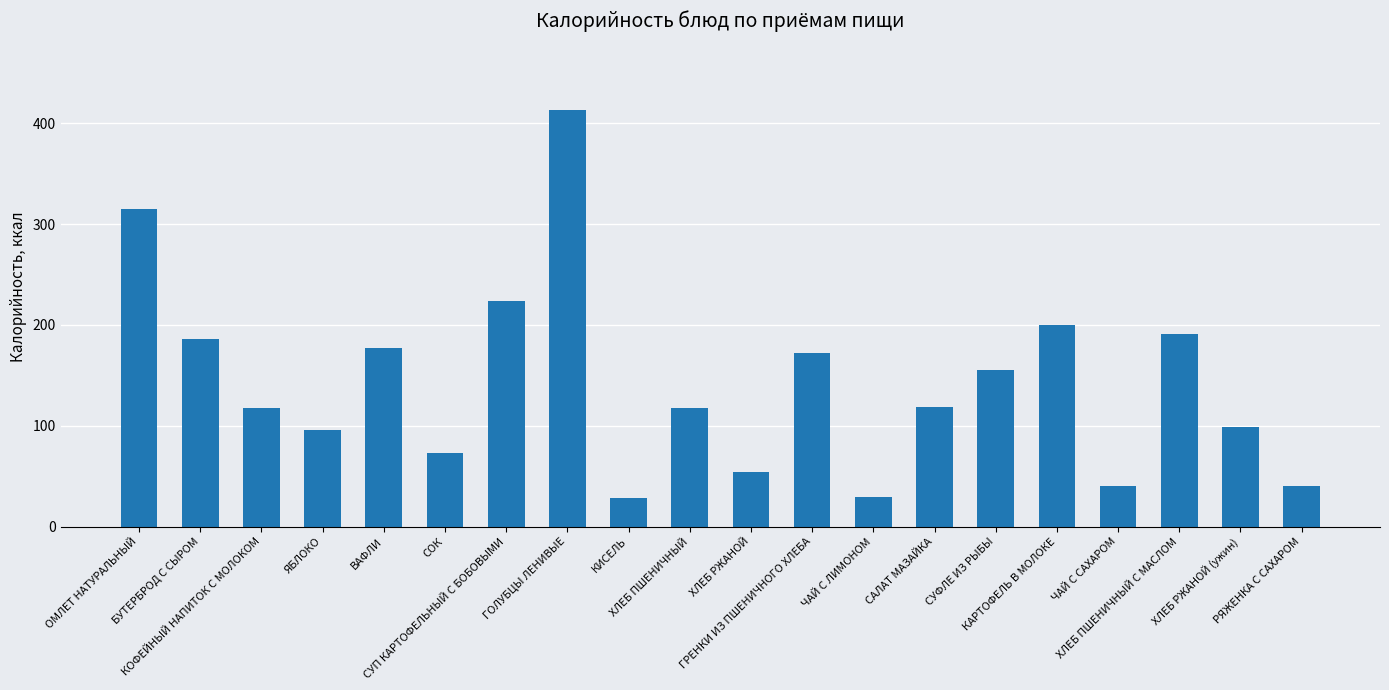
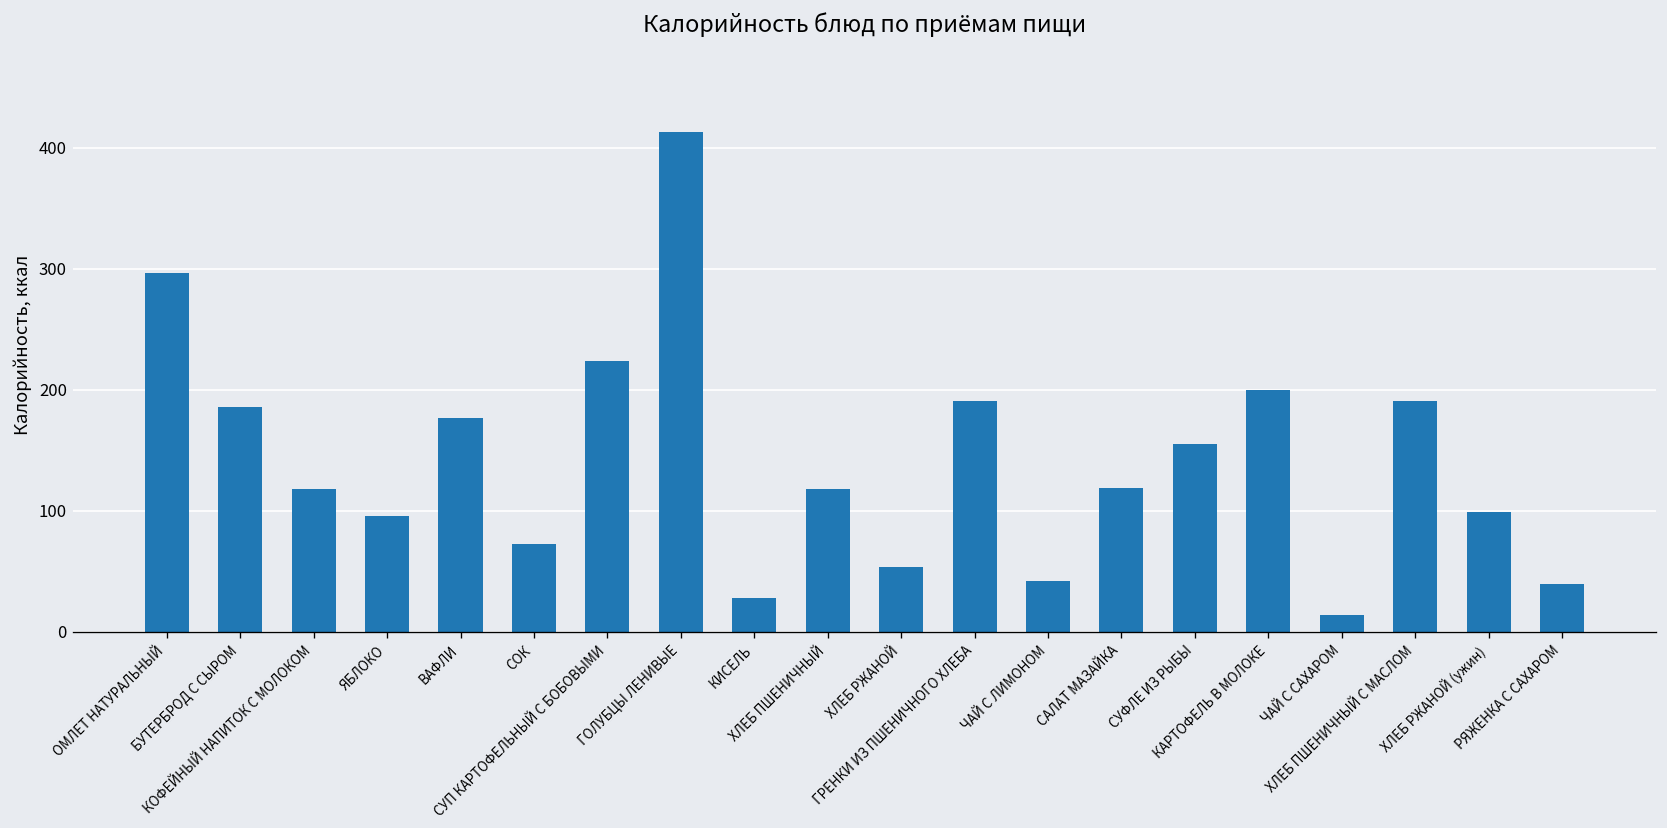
  {
-   "ОМЛЕТ НАТУРАЛЬНЫЙ": 315,
+   "ОМЛЕТ НАТУРАЛЬНЫЙ": 297,
    "БУТЕРБРОД С СЫРОМ": 186,
    "КОФЕЙНЫЙ НАПИТОК С МОЛОКОМ": 118,
    "ЯБЛОКО": 96,
    "ВАФЛИ": 177,
    "СОК": 73,
    "СУП КАРТОФЕЛЬНЫЙ С БОБОВЫМИ": 224,
    "ГОЛУБЦЫ ЛЕНИВЫЕ": 413,
    "КИСЕЛЬ": 28,
    "ХЛЕБ ПШЕНИЧНЫЙ": 118,
    "ХЛЕБ РЖАНОЙ": 54,
-   "ГРЕНКИ ИЗ ПШЕНИЧНОГО ХЛЕБА": 172,
-   "ЧАЙ С ЛИМОНОМ": 29,
+   "ГРЕНКИ ИЗ ПШЕНИЧНОГО ХЛЕБА": 191,
+   "ЧАЙ С ЛИМОНОМ": 42,
    "САЛАТ МАЗАЙКА": 119,
    "СУФЛЕ ИЗ РЫБЫ": 155,
    "КАРТОФЕЛЬ В МОЛОКЕ": 200,
-   "ЧАЙ С САХАРОМ": 40,
+   "ЧАЙ С САХАРОМ": 14,
    "ХЛЕБ ПШЕНИЧНЫЙ С МАСЛОМ": 191,
    "ХЛЕБ РЖАНОЙ (ужин)": 99,
    "РЯЖЕНКА С САХАРОМ": 40
  }
